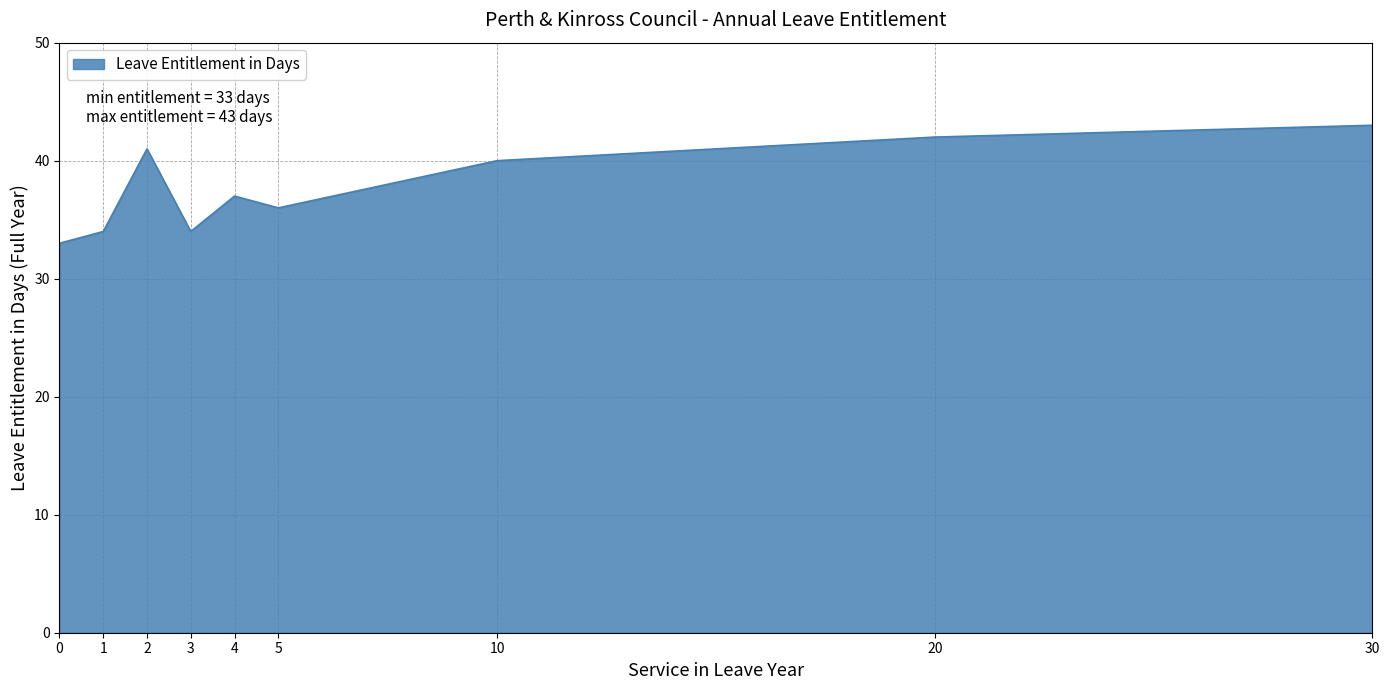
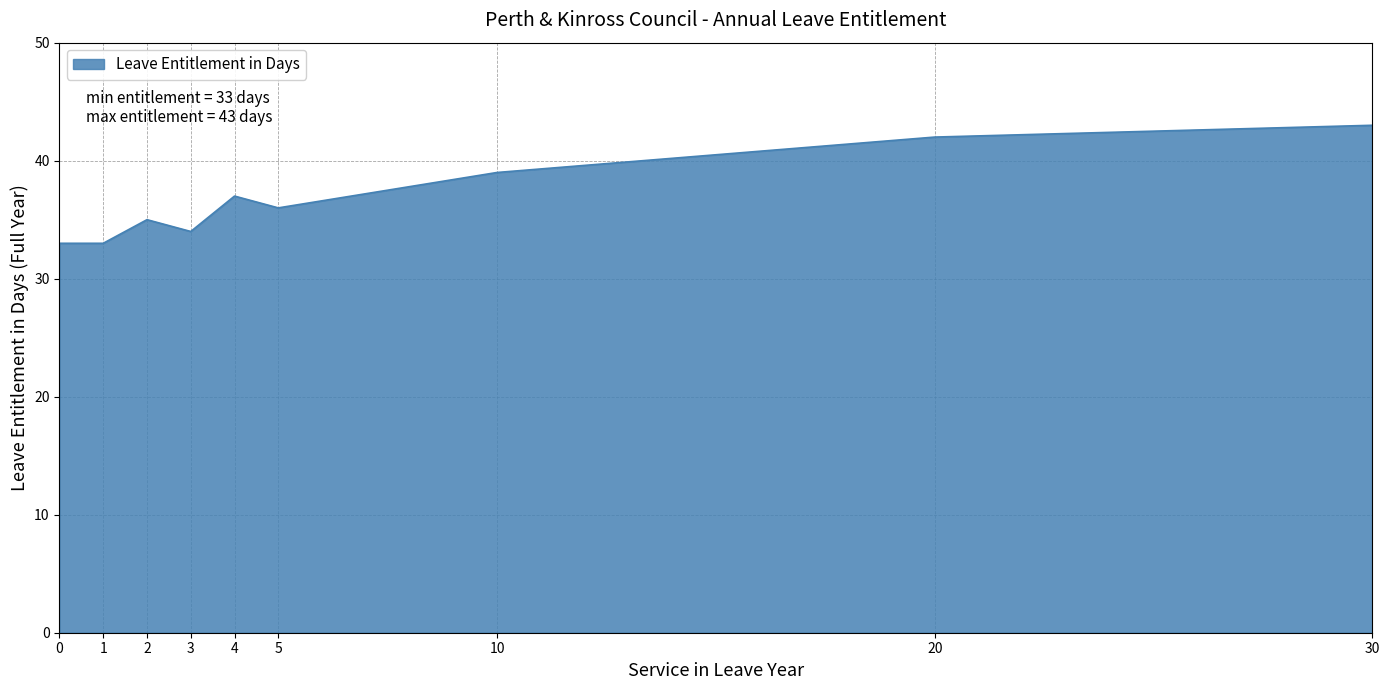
  {
    "0": 33,
-   "1": 34,
-   "2": 41,
+   "1": 33,
+   "2": 35,
    "3": 34,
    "4": 37,
    "5": 36,
-   "10": 40,
+   "10": 39,
    "20": 42,
    "30": 43
  }
